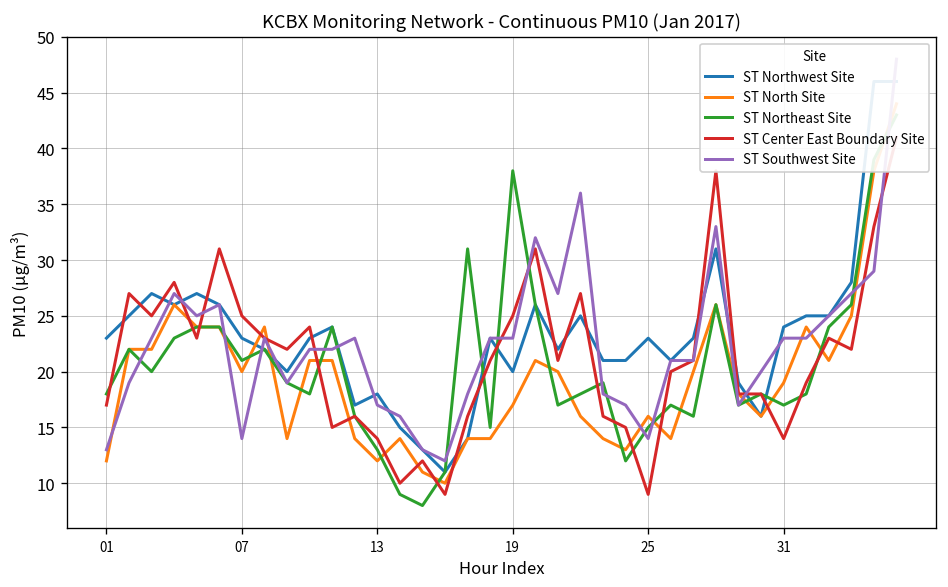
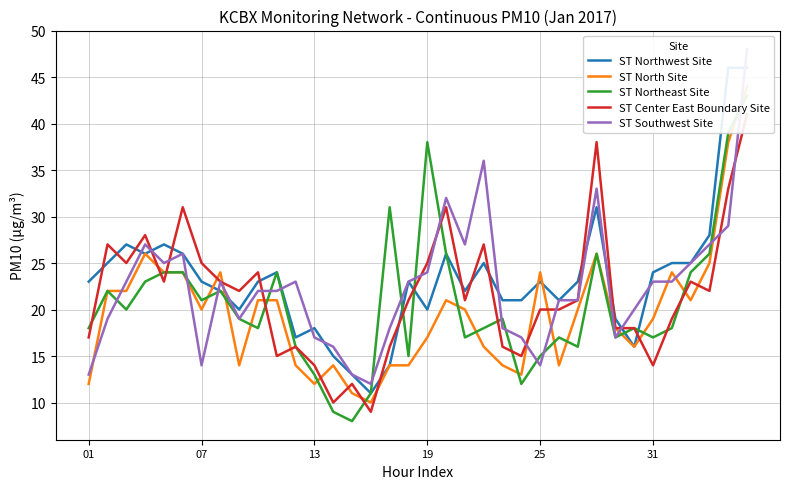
  {
    "ST Northwest Site": {
      "01": 23,
      "07": 23,
      "13": 18,
      "19": 20,
      "25": 23,
      "31": 24
    },
    "ST North Site": {
      "01": 12,
      "07": 20,
      "13": 12,
      "19": 17,
-     "25": 16,
+     "25": 24,
      "31": 19
    },
    "ST Northeast Site": {
      "01": 18,
      "07": 21,
      "13": 13,
      "19": 38,
      "25": 15,
      "31": 17
    },
    "ST Center East Boundary Site": {
      "01": 17,
      "07": 25,
      "13": 14,
      "19": 25,
-     "25": 9,
+     "25": 20,
      "31": 14
    },
    "ST Southwest Site": {
      "01": 13,
      "07": 14,
      "13": 17,
-     "19": 23,
+     "19": 24,
      "25": 14,
      "31": 23
    }
  }
